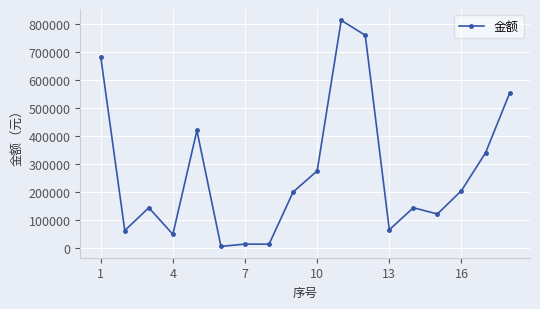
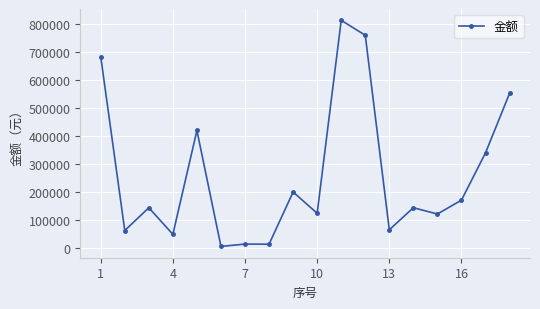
  {
    "1": 680000,
    "4": 50000,
    "7": 10000,
-   "10": 280000,
+   "10": 120000,
    "13": 70000,
-   "16": 210000
+   "16": 170000
  }
